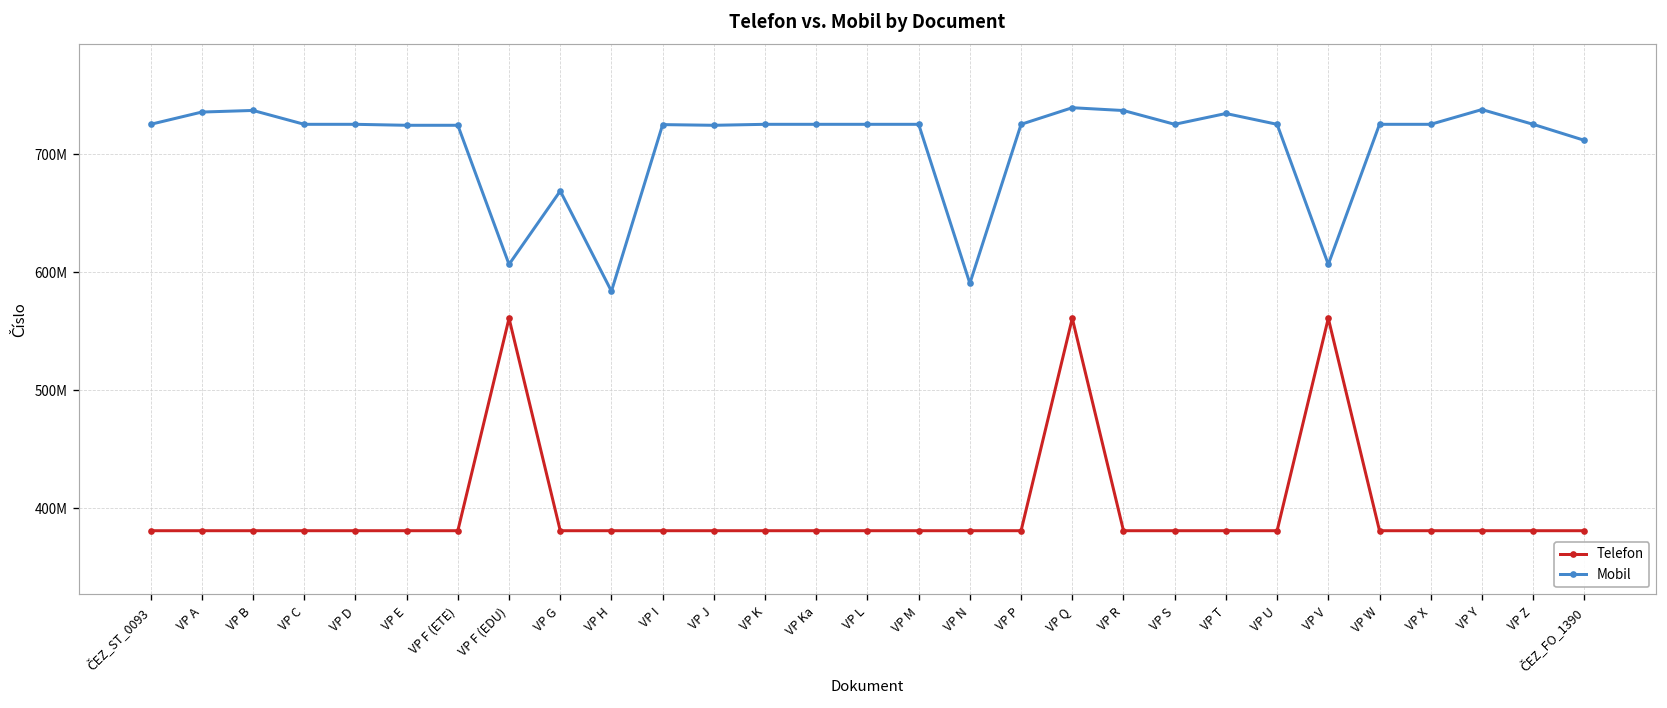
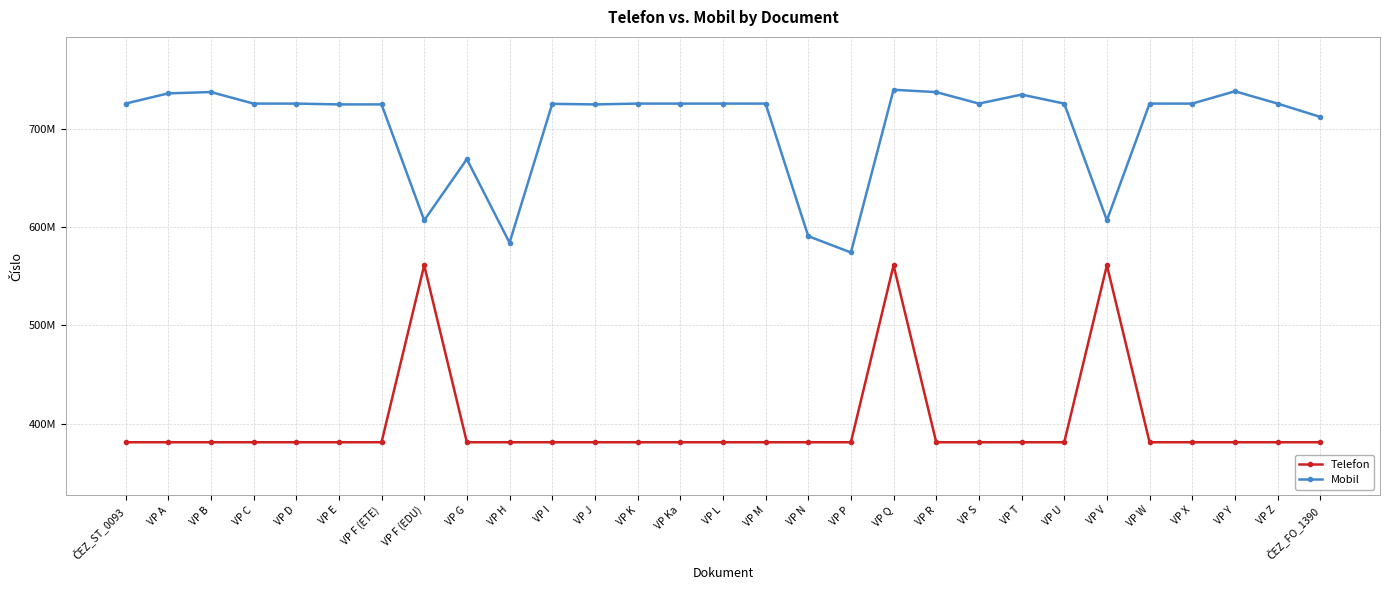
  {
    "Telefon": {
      "ČEZ_ST_0093": 380000000,
      "VP A": 380000000,
      "VP B": 380000000,
      "VP C": 380000000,
      "VP D": 380000000,
      "VP E": 380000000,
      "VP F (ETE)": 380000000,
      "VP F (EDU)": 560000000,
      "VP G": 380000000,
      "VP H": 380000000,
      "VP I": 380000000,
      "VP J": 380000000,
      "VP K": 380000000,
      "VP Ka": 380000000,
      "VP L": 380000000,
      "VP M": 380000000,
      "VP N": 380000000,
      "VP P": 380000000,
      "VP Q": 560000000,
      "VP R": 380000000,
      "VP S": 380000000,
      "VP T": 380000000,
      "VP U": 380000000,
      "VP V": 560000000,
      "VP W": 380000000,
      "VP X": 380000000,
      "VP Y": 380000000,
      "VP Z": 380000000,
      "ČEZ_FO_1390": 380000000
    },
    "Mobil": {
      "ČEZ_ST_0093": 730000000,
      "VP A": 740000000,
      "VP B": 740000000,
      "VP C": 730000000,
      "VP D": 730000000,
      "VP E": 720000000,
      "VP F (ETE)": 720000000,
      "VP F (EDU)": 610000000,
      "VP G": 670000000,
      "VP H": 580000000,
      "VP I": 730000000,
      "VP J": 720000000,
      "VP K": 730000000,
      "VP Ka": 730000000,
      "VP L": 730000000,
      "VP M": 730000000,
      "VP N": 590000000,
-     "VP P": 730000000,
+     "VP P": 570000000,
      "VP Q": 740000000,
      "VP R": 740000000,
      "VP S": 730000000,
      "VP T": 730000000,
      "VP U": 730000000,
      "VP V": 610000000,
      "VP W": 730000000,
      "VP X": 730000000,
      "VP Y": 740000000,
      "VP Z": 730000000,
      "ČEZ_FO_1390": 710000000
    }
  }
